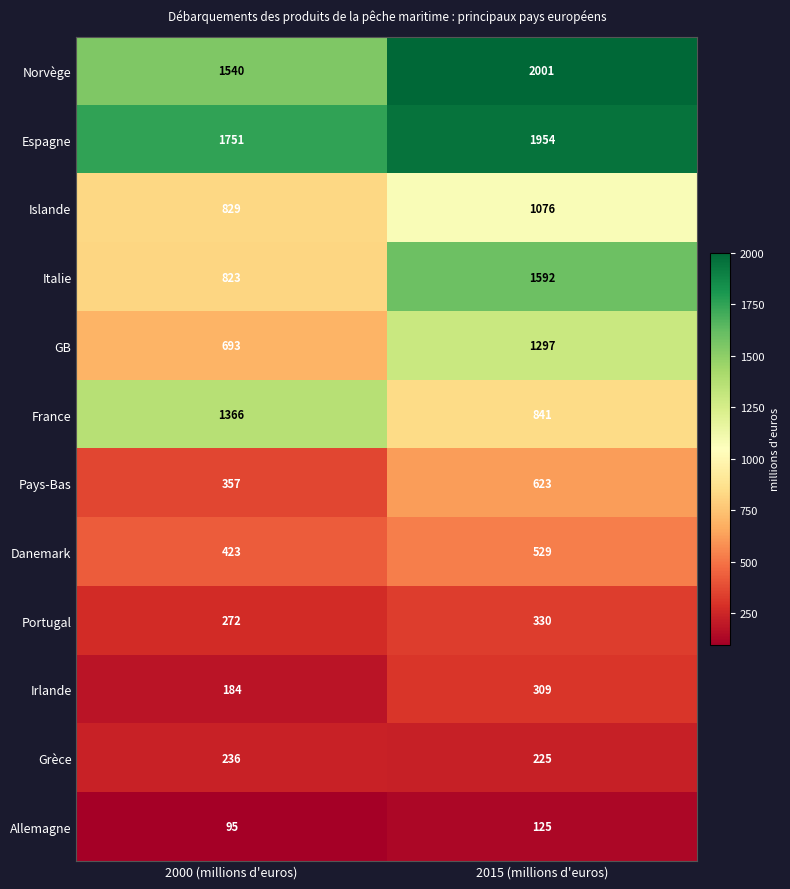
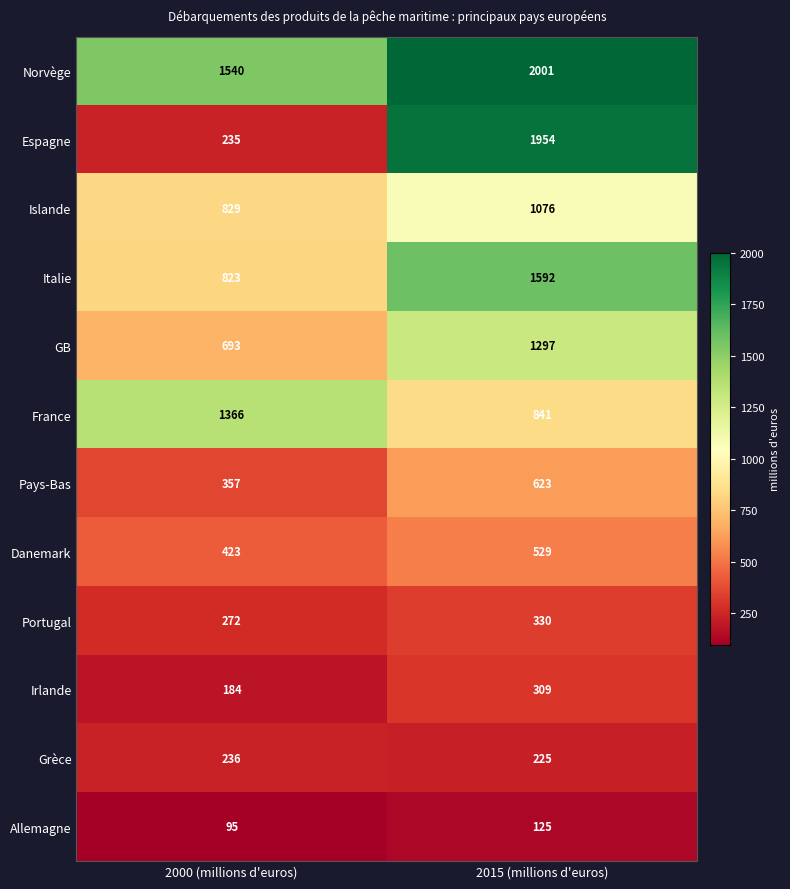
  {
    "Norvège": {
      "2000 (millions d'euros)": 1540,
      "2015 (millions d'euros)": 2001
    },
    "Espagne": {
-     "2000 (millions d'euros)": 1751,
+     "2000 (millions d'euros)": 235,
      "2015 (millions d'euros)": 1954
    },
    "Islande": {
      "2000 (millions d'euros)": 829,
      "2015 (millions d'euros)": 1076
    },
    "Italie": {
      "2000 (millions d'euros)": 823,
      "2015 (millions d'euros)": 1592
    },
    "GB": {
      "2000 (millions d'euros)": 693,
      "2015 (millions d'euros)": 1297
    },
    "France": {
      "2000 (millions d'euros)": 1366,
      "2015 (millions d'euros)": 841
    },
    "Pays-Bas": {
      "2000 (millions d'euros)": 357,
      "2015 (millions d'euros)": 623
    },
    "Danemark": {
      "2000 (millions d'euros)": 423,
      "2015 (millions d'euros)": 529
    },
    "Portugal": {
      "2000 (millions d'euros)": 272,
      "2015 (millions d'euros)": 330
    },
    "Irlande": {
      "2000 (millions d'euros)": 184,
      "2015 (millions d'euros)": 309
    },
    "Grèce": {
      "2000 (millions d'euros)": 236,
      "2015 (millions d'euros)": 225
    },
    "Allemagne": {
      "2000 (millions d'euros)": 95,
      "2015 (millions d'euros)": 125
    }
  }
